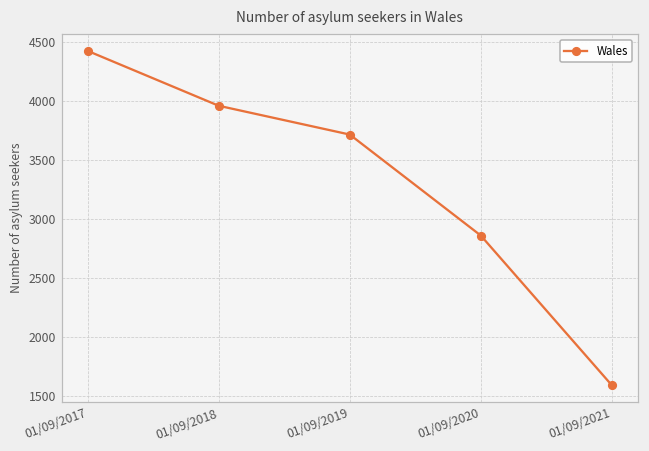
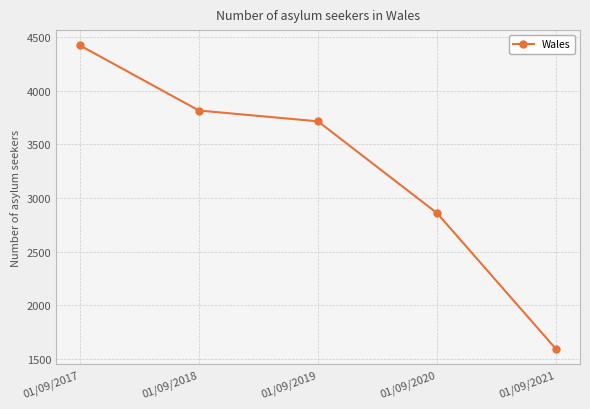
  {
    "01/09/2017": 4420,
-   "01/09/2018": 3960,
+   "01/09/2018": 3820,
    "01/09/2019": 3720,
    "01/09/2020": 2860,
    "01/09/2021": 1590
  }
